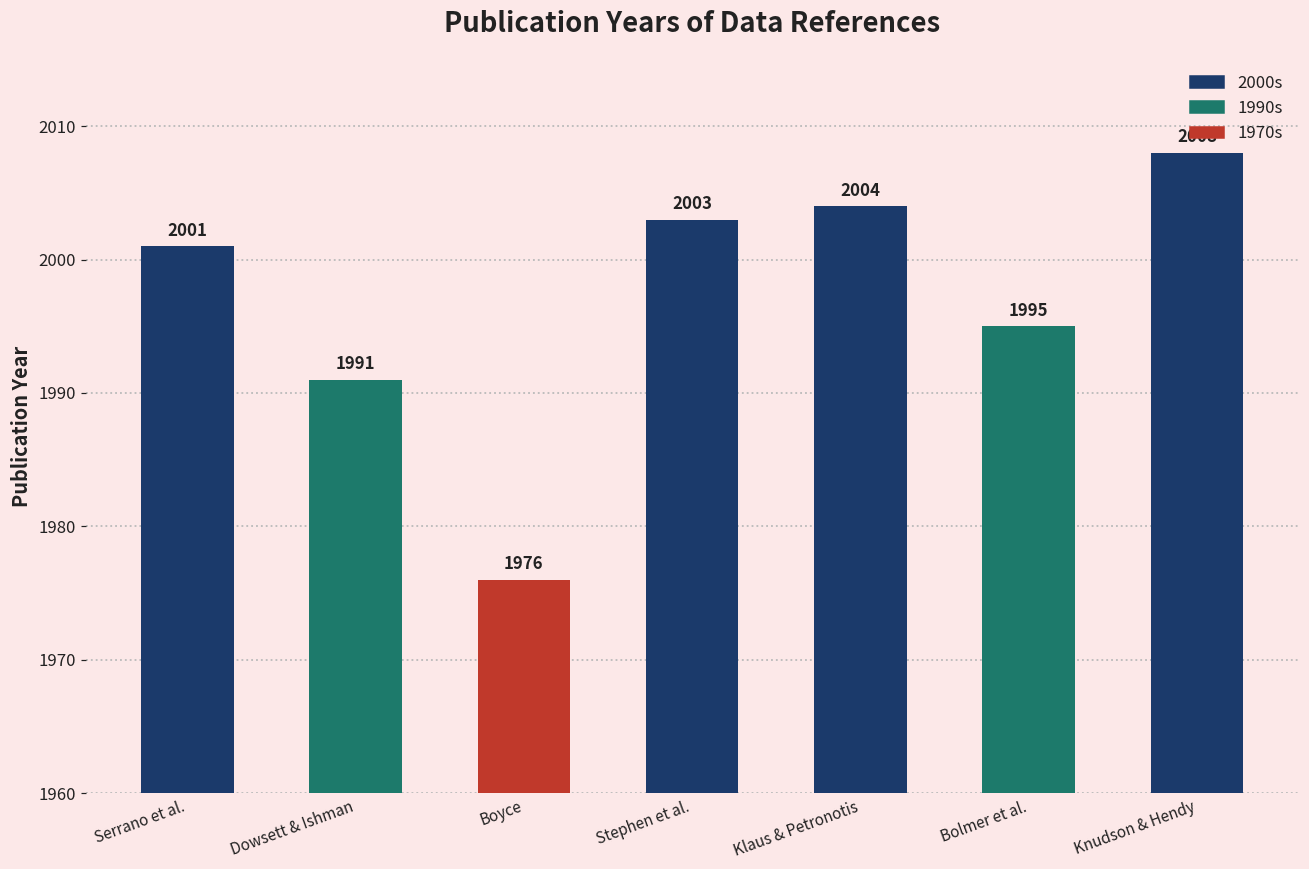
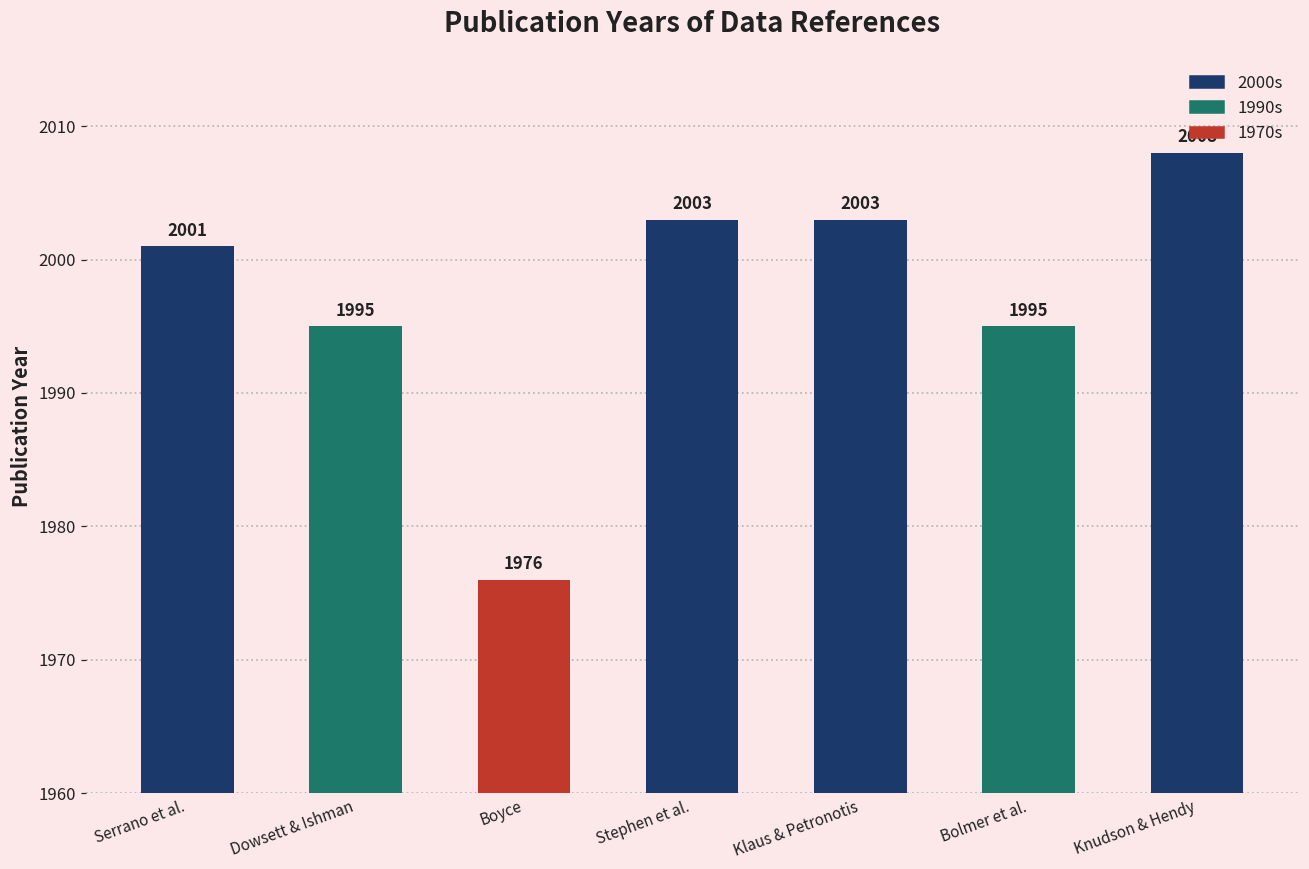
  {
    "Serrano et al.": 2001,
-   "Dowsett & Ishman": 1991,
+   "Dowsett & Ishman": 1995,
    "Boyce": 1976,
    "Stephen et al.": 2003,
-   "Klaus & Petronotis": 2004,
+   "Klaus & Petronotis": 2003,
    "Bolmer et al.": 1995,
    "Knudson & Hendy": 2008
  }
